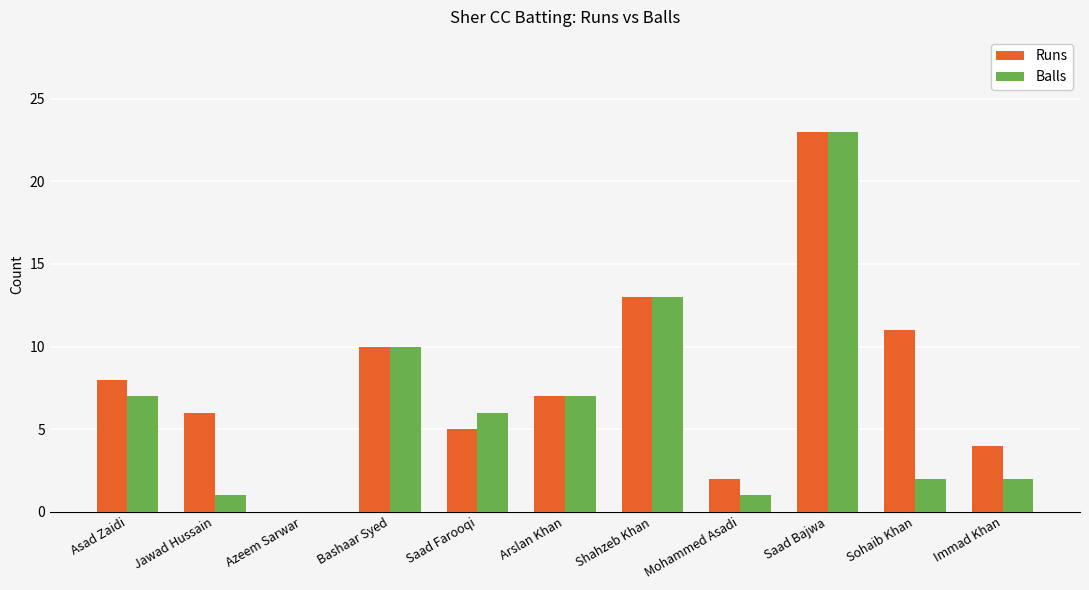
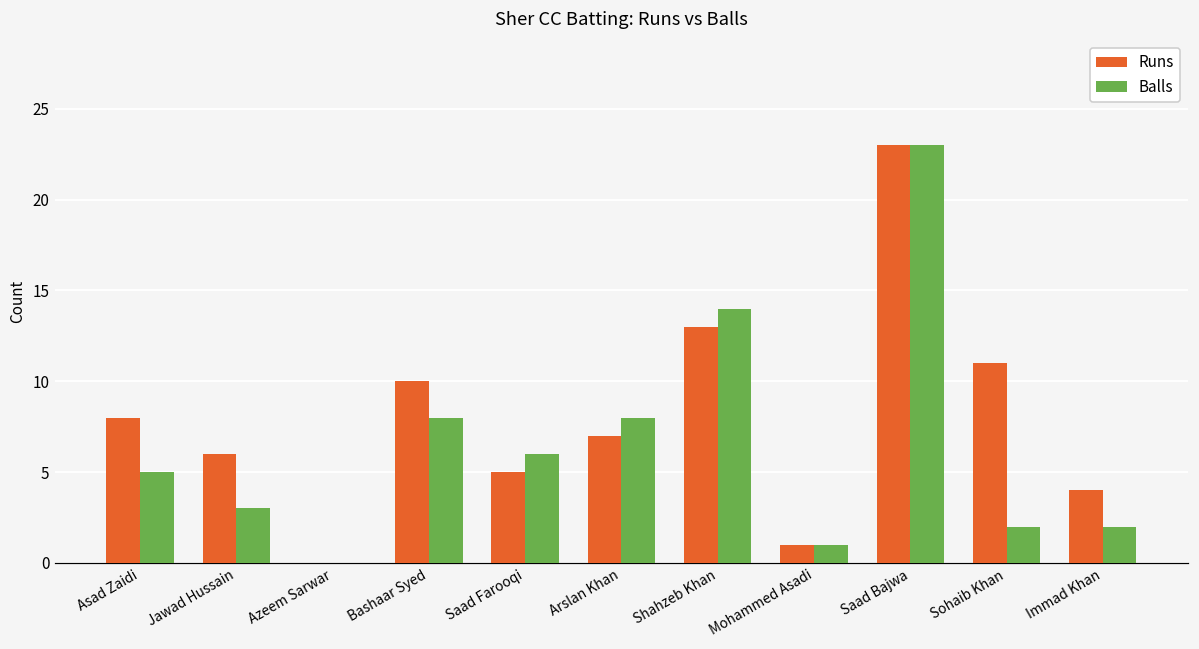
  {
    "Runs": {
      "Asad Zaidi": 8,
      "Jawad Hussain": 6,
      "Azeem Sarwar": 0,
      "Bashaar Syed": 10,
      "Saad Farooqi": 5,
      "Arslan Khan": 7,
      "Shahzeb Khan": 13,
-     "Mohammed Asadi": 2,
+     "Mohammed Asadi": 1,
      "Saad Bajwa": 23,
      "Sohaib Khan": 11,
      "Immad Khan": 4
    },
    "Balls": {
-     "Asad Zaidi": 7,
-     "Jawad Hussain": 1,
+     "Asad Zaidi": 5,
+     "Jawad Hussain": 3,
      "Azeem Sarwar": 0,
-     "Bashaar Syed": 10,
+     "Bashaar Syed": 8,
      "Saad Farooqi": 6,
-     "Arslan Khan": 7,
-     "Shahzeb Khan": 13,
+     "Arslan Khan": 8,
+     "Shahzeb Khan": 14,
      "Mohammed Asadi": 1,
      "Saad Bajwa": 23,
      "Sohaib Khan": 2,
      "Immad Khan": 2
    }
  }
